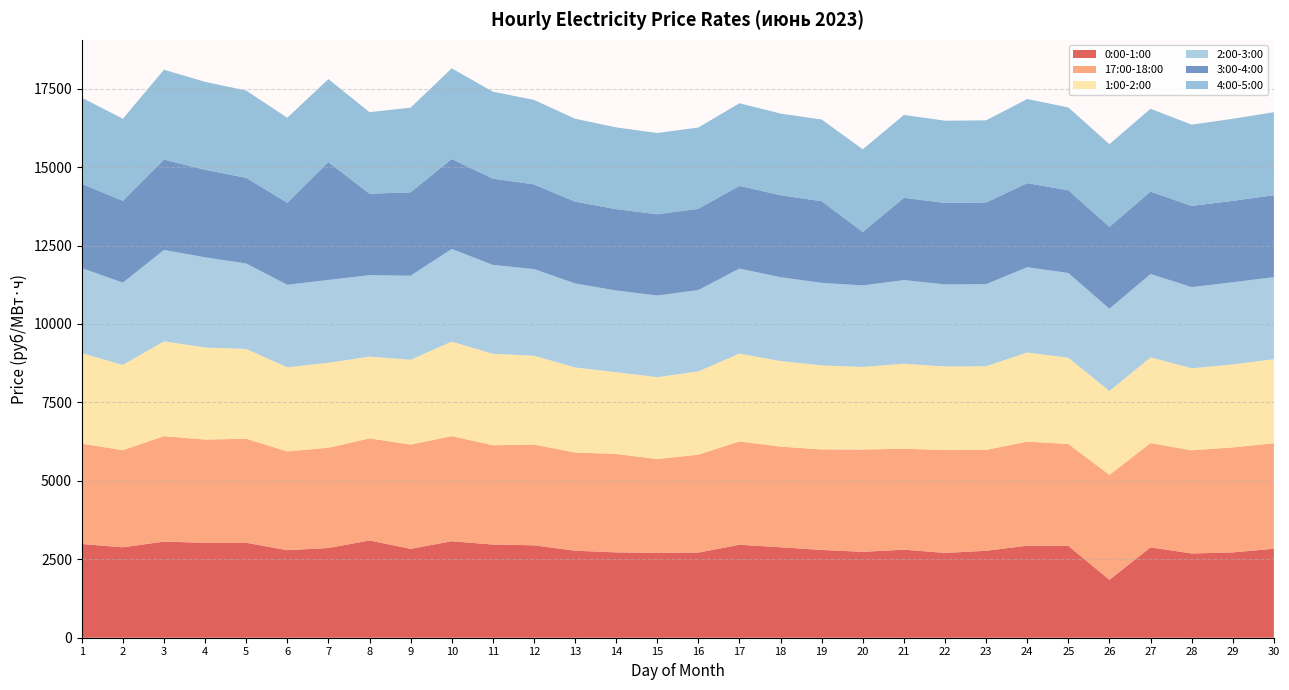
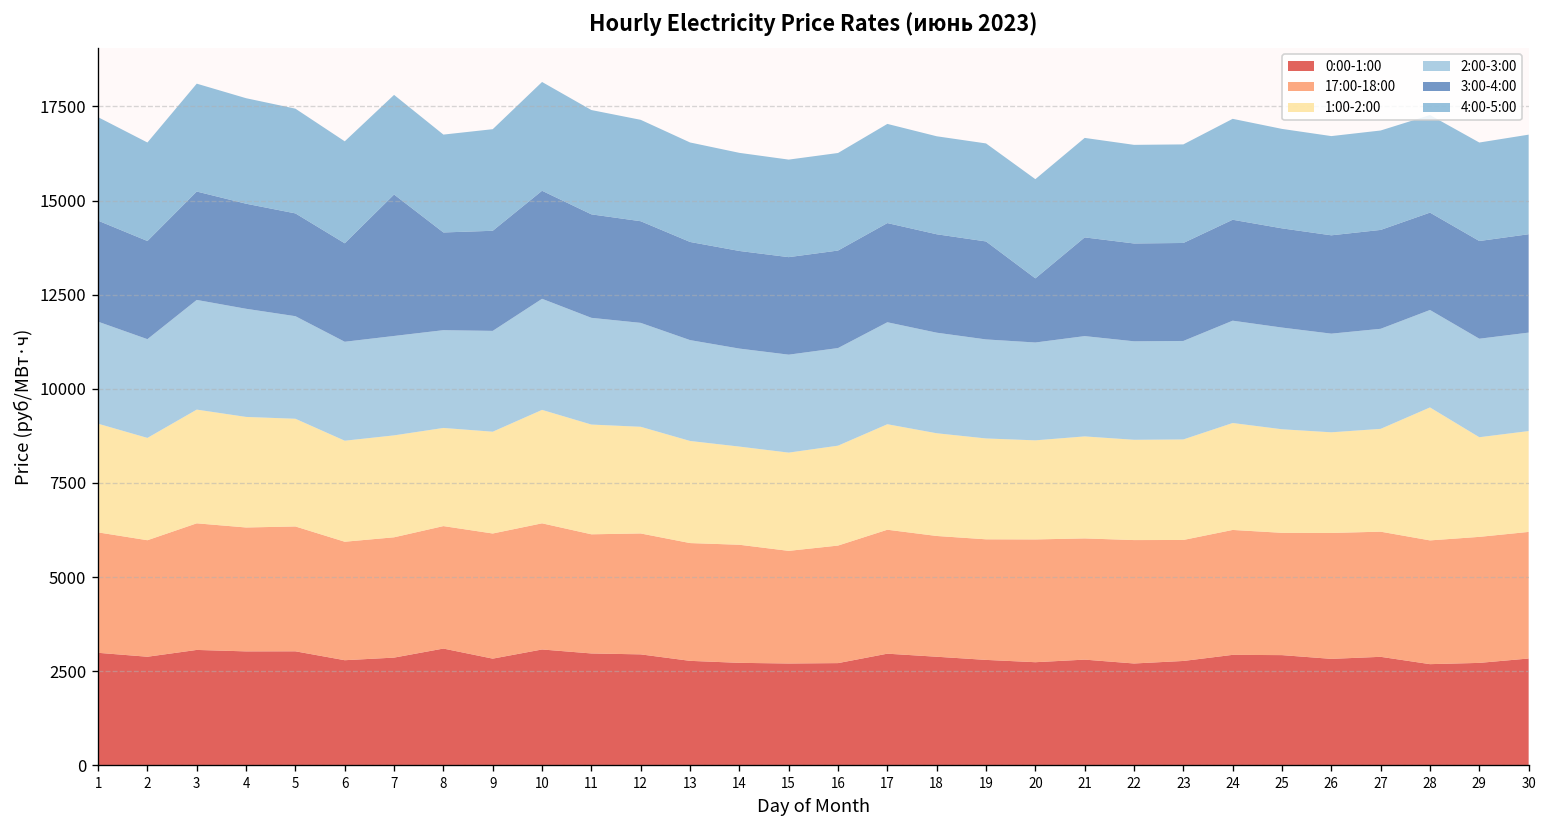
  {
    "0:00-1:00": {
      "1": 3000,
      "2": 2900,
      "3": 3100,
      "4": 3000,
      "5": 3000,
      "6": 2800,
      "7": 2900,
      "8": 3100,
      "9": 2800,
      "10": 3100,
      "11": 3000,
      "12": 2900,
      "13": 2800,
      "14": 2700,
      "15": 2700,
      "16": 2700,
      "17": 3000,
      "18": 2900,
      "19": 2800,
      "20": 2700,
      "21": 2800,
      "22": 2700,
      "23": 2800,
      "24": 2900,
      "25": 2900,
-     "26": 1800,
+     "26": 2800,
      "27": 2900,
      "28": 2700,
      "29": 2700,
      "30": 2800
    },
    "17:00-18:00": {
      "1": 3200,
      "2": 3100,
      "3": 3400,
      "4": 3300,
      "5": 3300,
      "6": 3100,
      "7": 3200,
      "8": 3300,
      "9": 3300,
      "10": 3400,
      "11": 3200,
      "12": 3200,
      "13": 3100,
      "14": 3100,
      "15": 3000,
      "16": 3100,
      "17": 3300,
      "18": 3200,
      "19": 3200,
      "20": 3300,
      "21": 3200,
      "22": 3300,
      "23": 3200,
      "24": 3300,
      "25": 3200,
      "26": 3300,
      "27": 3300,
      "28": 3300,
      "29": 3300,
      "30": 3400
    },
    "1:00-2:00": {
      "1": 2900,
      "2": 2700,
      "3": 3000,
      "4": 2900,
      "5": 2900,
      "6": 2700,
      "7": 2700,
      "8": 2600,
      "9": 2700,
      "10": 3000,
      "11": 2900,
      "12": 2800,
      "13": 2700,
      "14": 2600,
      "15": 2600,
      "16": 2700,
      "17": 2800,
      "18": 2700,
      "19": 2700,
      "20": 2600,
      "21": 2700,
      "22": 2700,
      "23": 2700,
      "24": 2800,
      "25": 2800,
      "26": 2700,
      "27": 2700,
-     "28": 2600,
+     "28": 3500,
      "29": 2600,
      "30": 2700
    },
    "3:00-4:00": {
      "1": 2700,
      "2": 2600,
      "3": 2900,
      "4": 2800,
      "5": 2700,
      "6": 2600,
      "7": 3800,
      "8": 2600,
      "9": 2700,
      "10": 2900,
      "11": 2700,
      "12": 2700,
      "13": 2600,
      "14": 2600,
      "15": 2600,
      "16": 2600,
      "17": 2600,
      "18": 2600,
      "19": 2600,
      "20": 1700,
      "21": 2600,
      "22": 2600,
      "23": 2600,
      "24": 2700,
      "25": 2600,
      "26": 2600,
      "27": 2600,
      "28": 2600,
      "29": 2600,
      "30": 2600
    }
  }
